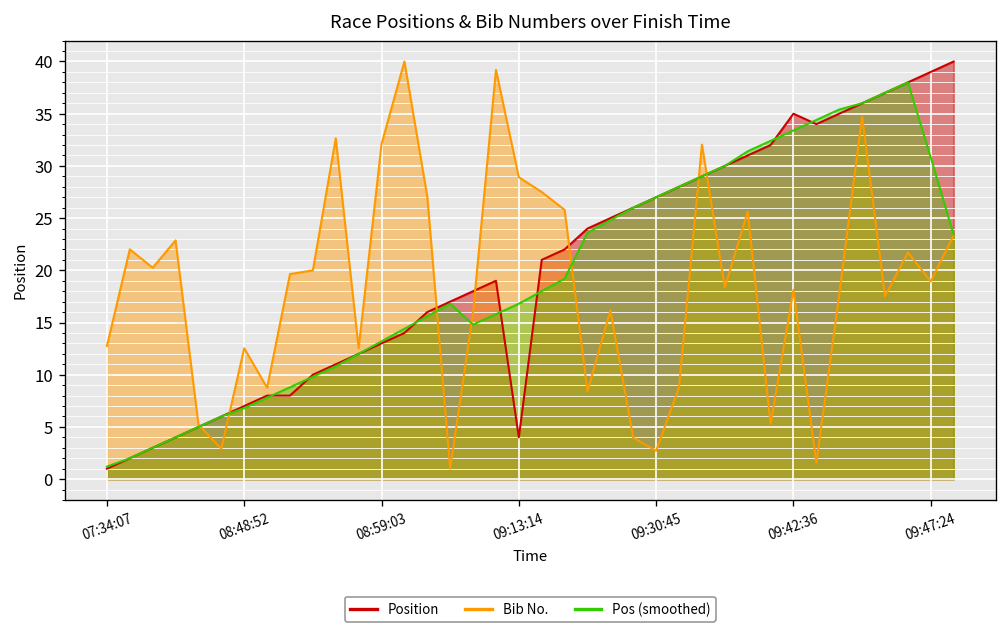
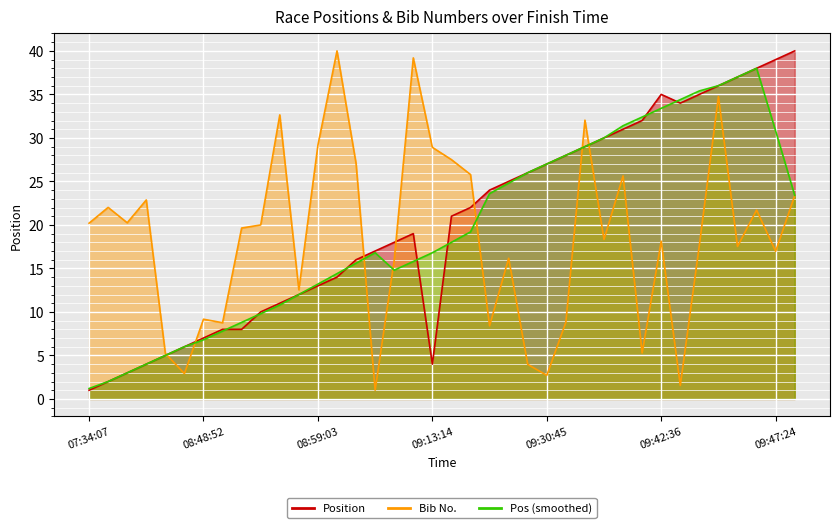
  {
    "Position": {
      "09:13:14": 4,
      "09:42:36": 35,
      "09:47:24": 39
    },
    "Bib No.": {
-     "07:34:07": 13,
-     "08:48:52": 13,
-     "08:59:03": 32,
+     "07:34:07": 20,
+     "08:48:52": 9,
+     "08:59:03": 29,
      "09:13:14": 29,
      "09:30:45": 3,
      "09:42:36": 18,
-     "09:47:24": 19
+     "09:47:24": 17
    },
    "Pos (smoothed)": {
      "09:13:14": 17,
      "09:42:36": 33,
      "09:47:24": 31
    }
  }
